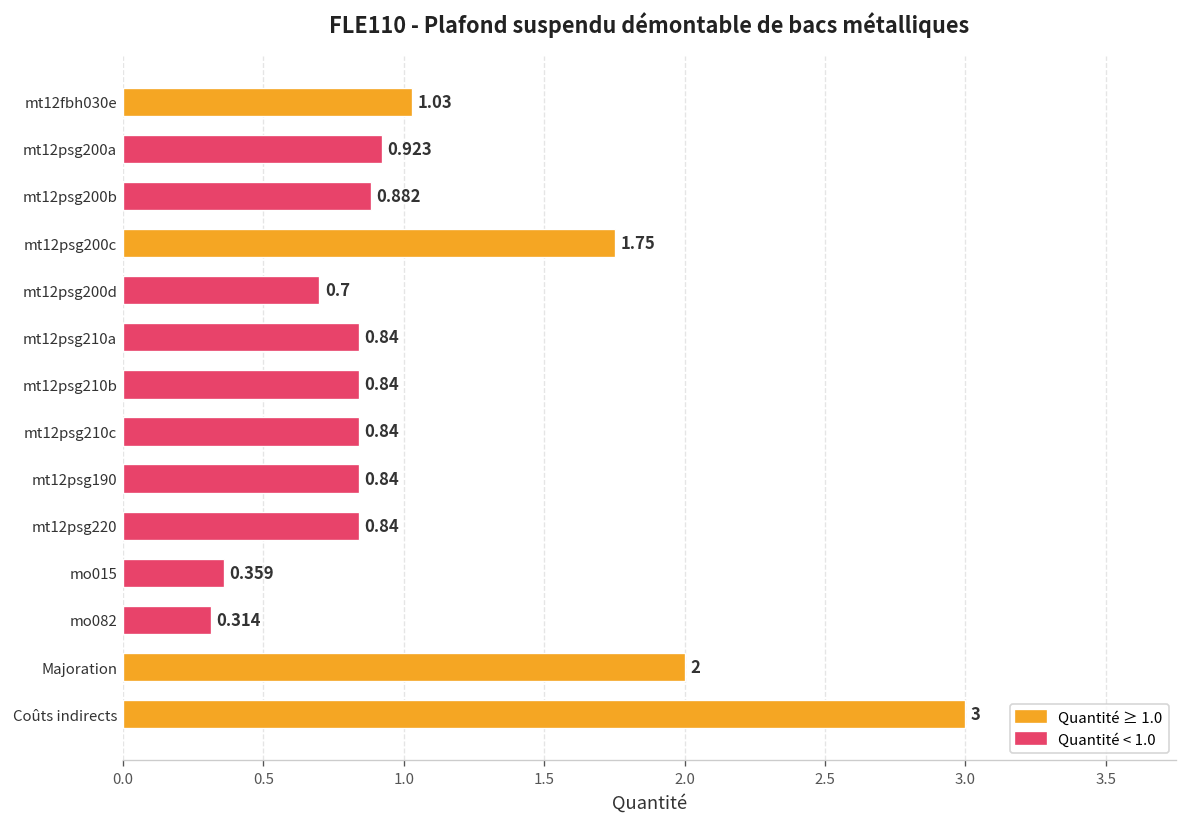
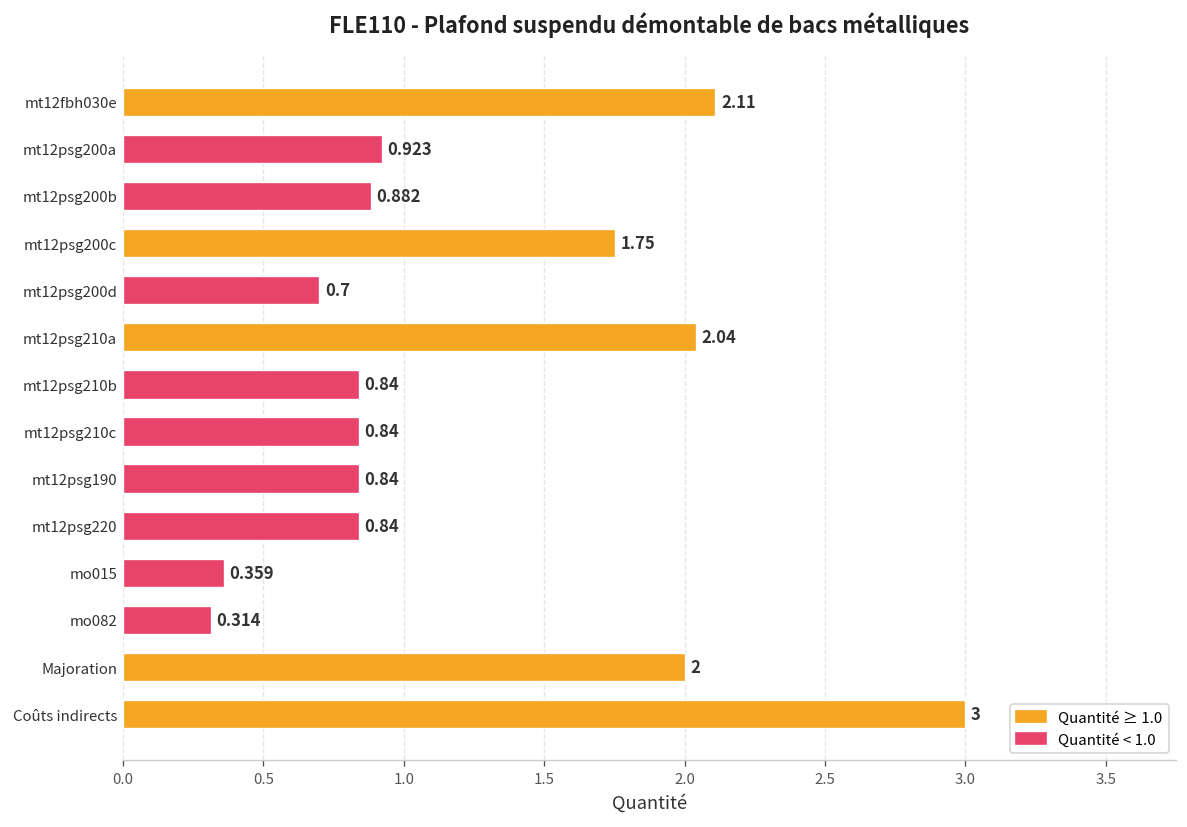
  {
-   "mt12fbh030e": 1.03,
+   "mt12fbh030e": 2.11,
    "mt12psg200a": 0.923,
    "mt12psg200b": 0.882,
    "mt12psg200c": 1.75,
    "mt12psg200d": 0.7,
-   "mt12psg210a": 0.84,
+   "mt12psg210a": 2.04,
    "mt12psg210b": 0.84,
    "mt12psg210c": 0.84,
    "mt12psg190": 0.84,
    "mt12psg220": 0.84,
    "mo015": 0.359,
    "mo082": 0.314,
    "Majoration": 2,
    "Coûts indirects": 3
  }
